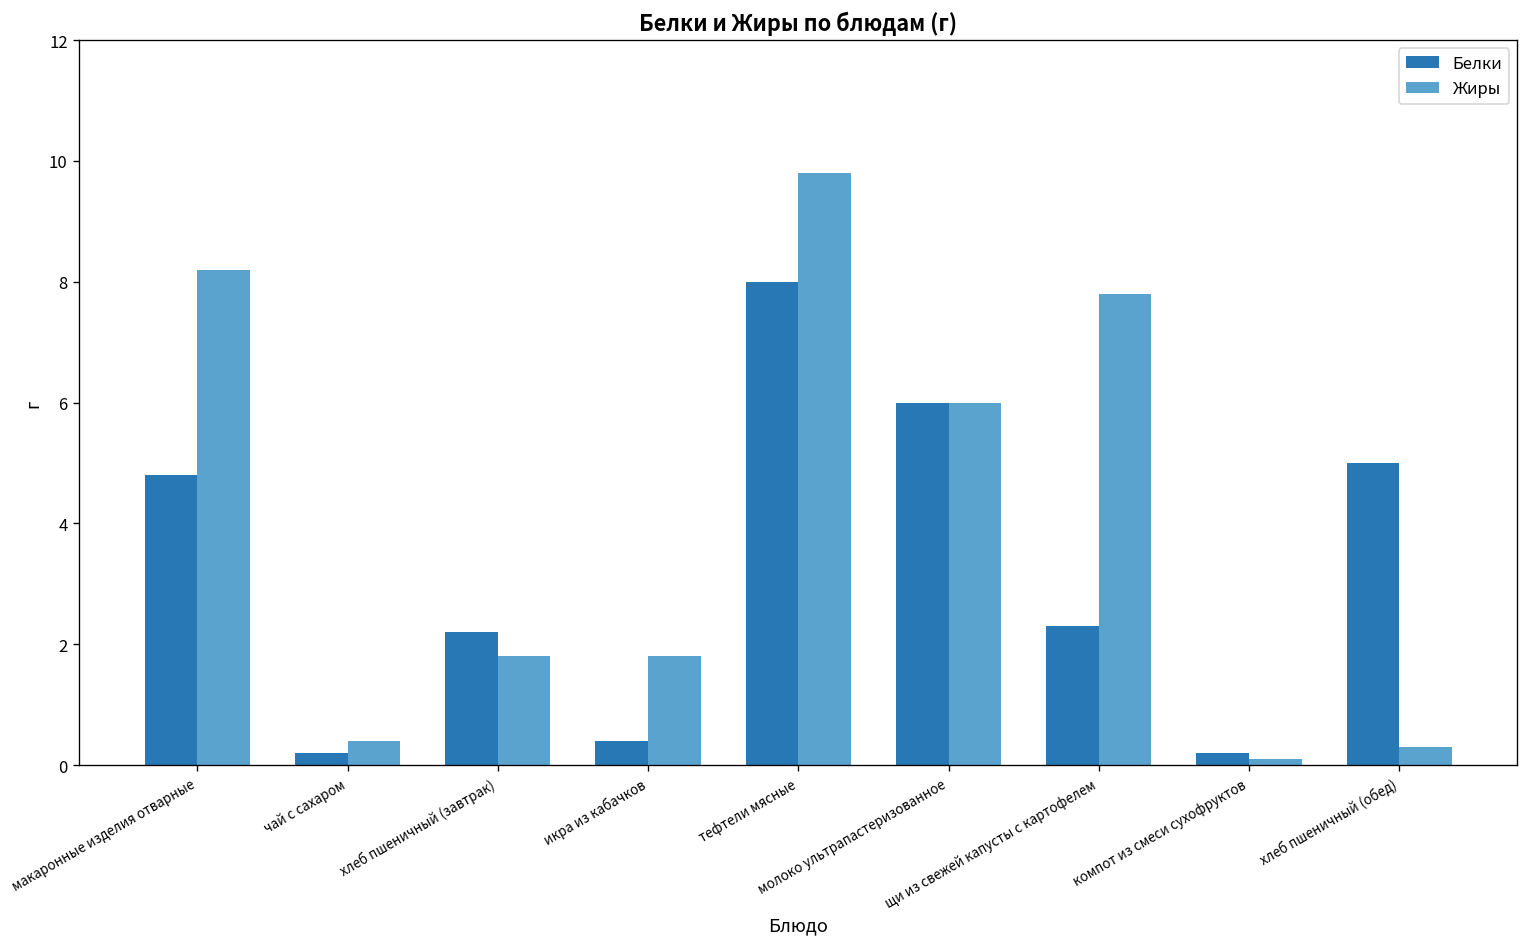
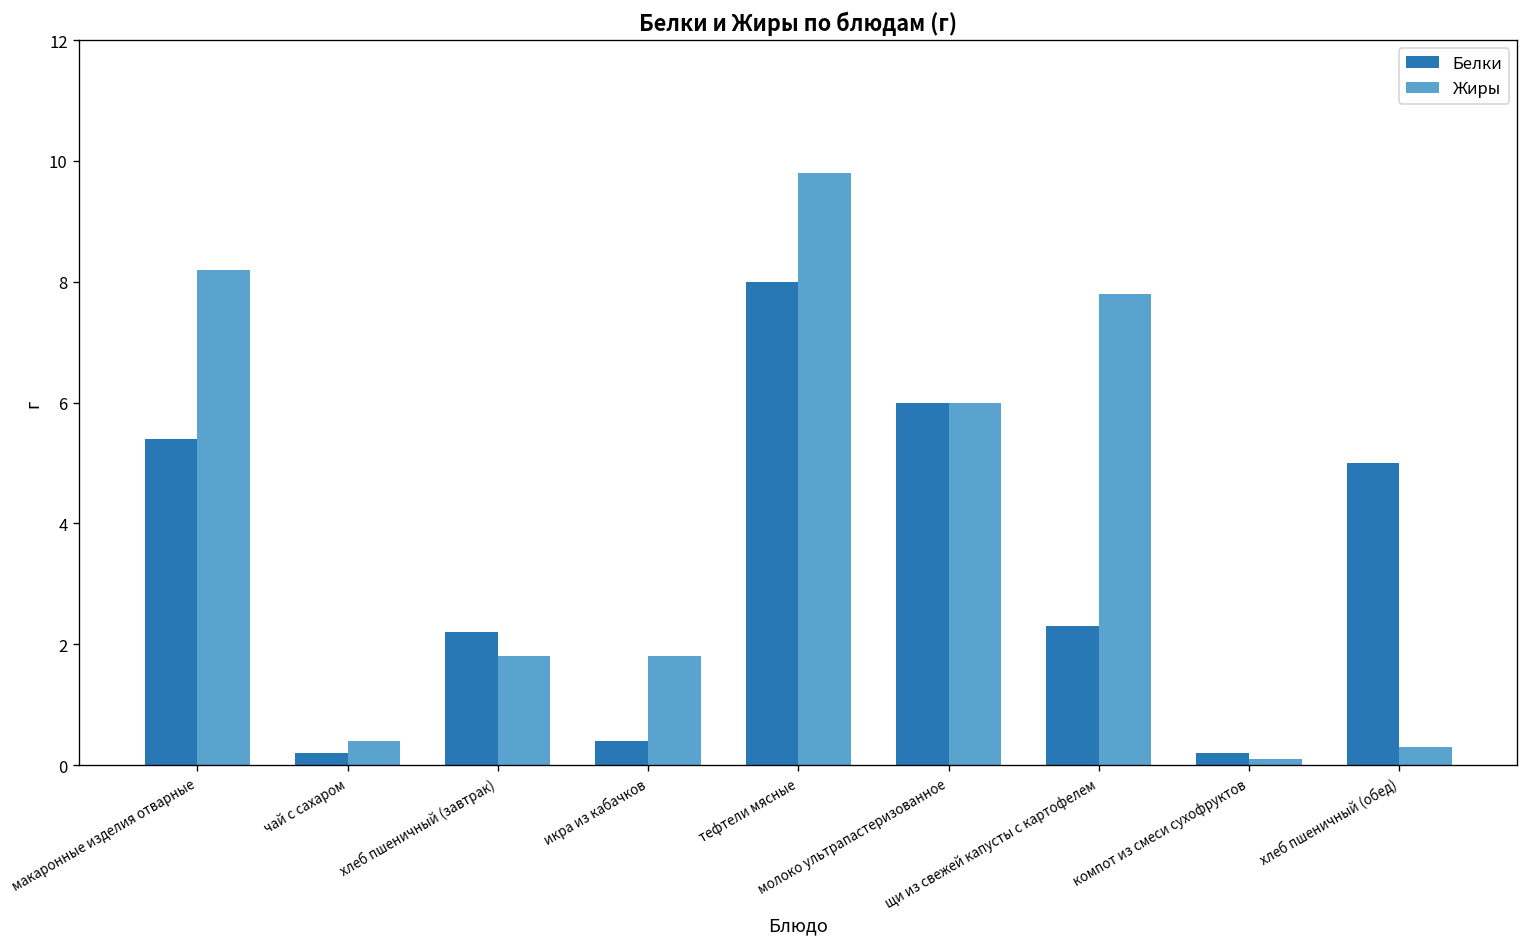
  {
    "Белки": {
-     "макаронные изделия отварные": 4.8,
+     "макаронные изделия отварные": 5.4,
      "чай с сахаром": 0.2,
      "хлеб пшеничный (завтрак)": 2.2,
      "икра из кабачков": 0.4,
      "тефтели мясные": 8.0,
      "молоко ультрапастеризованное": 6.0,
      "щи из свежей капусты с картофелем": 2.3,
      "компот из смеси сухофруктов": 0.2,
      "хлеб пшеничный (обед)": 5.0
    },
    "Жиры": {
      "макаронные изделия отварные": 8.2,
      "чай с сахаром": 0.4,
      "хлеб пшеничный (завтрак)": 1.8,
      "икра из кабачков": 1.8,
      "тефтели мясные": 9.8,
      "молоко ультрапастеризованное": 6.0,
      "щи из свежей капусты с картофелем": 7.8,
      "компот из смеси сухофруктов": 0.1,
      "хлеб пшеничный (обед)": 0.3
    }
  }
